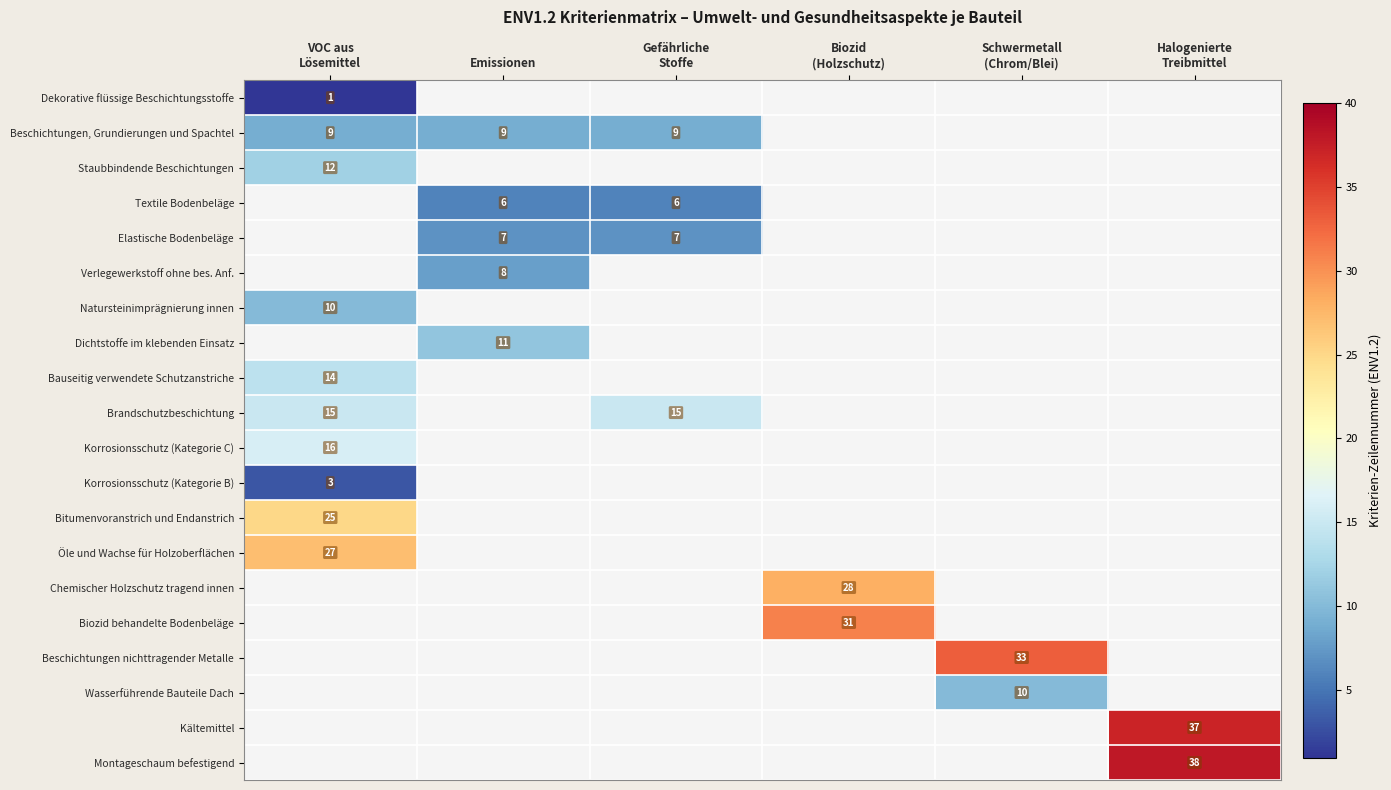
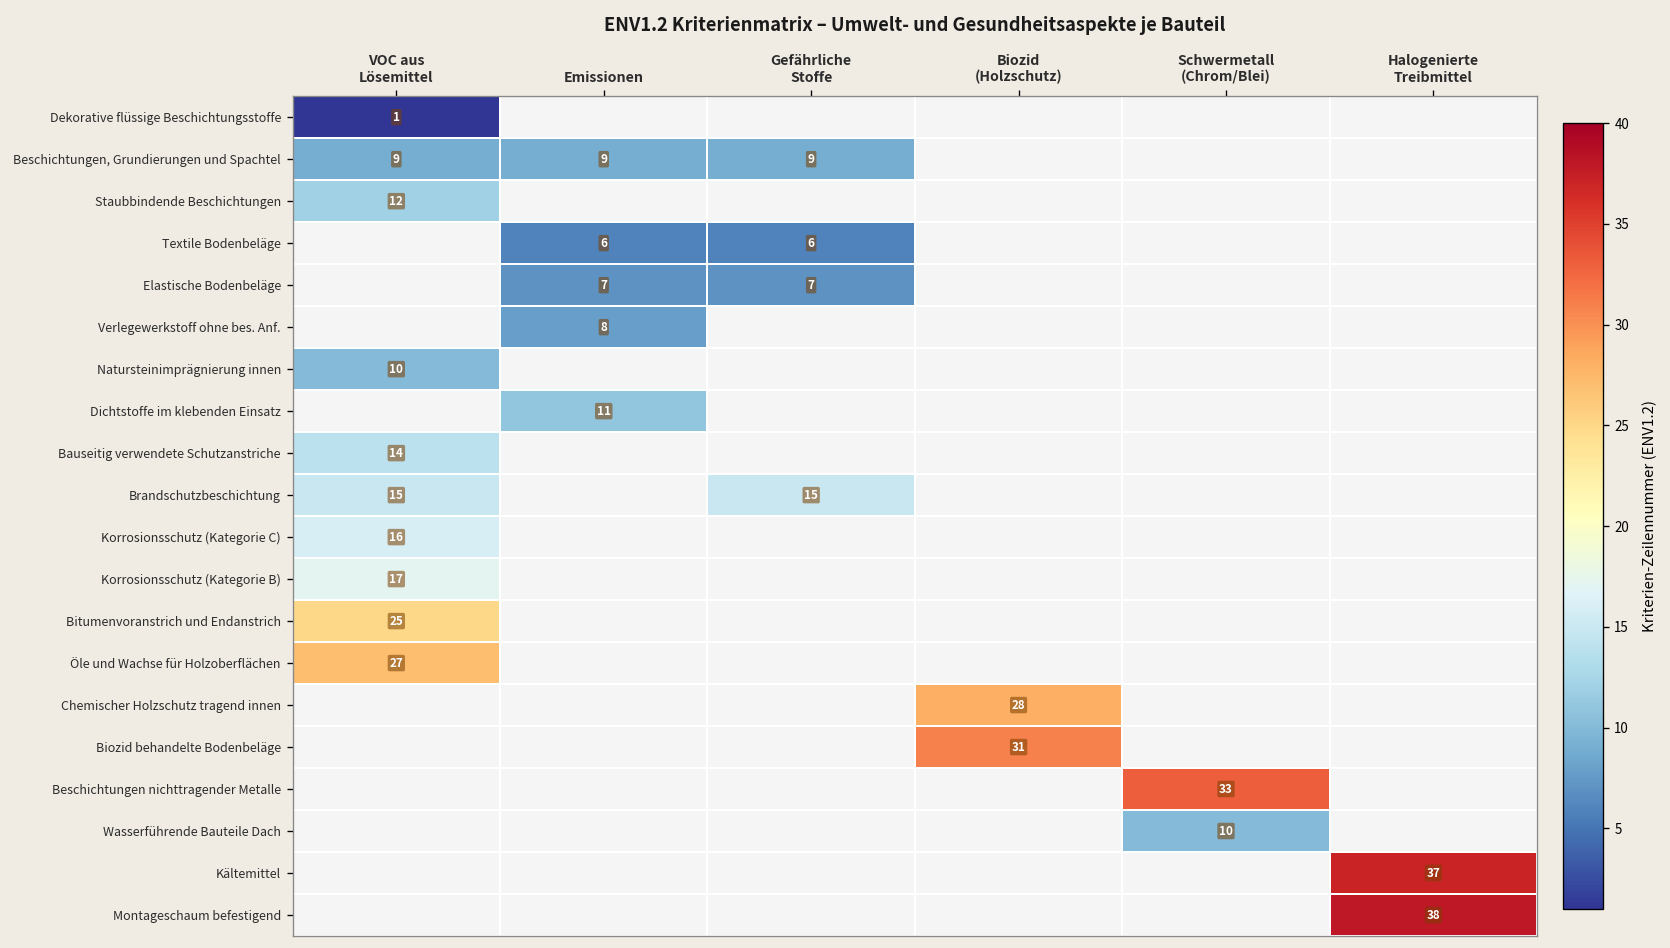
  {
    "Korrosionsschutz (Kategorie B)": {
-     "VOC aus Lösemittel": 3
+     "VOC aus Lösemittel": 17
    }
  }
